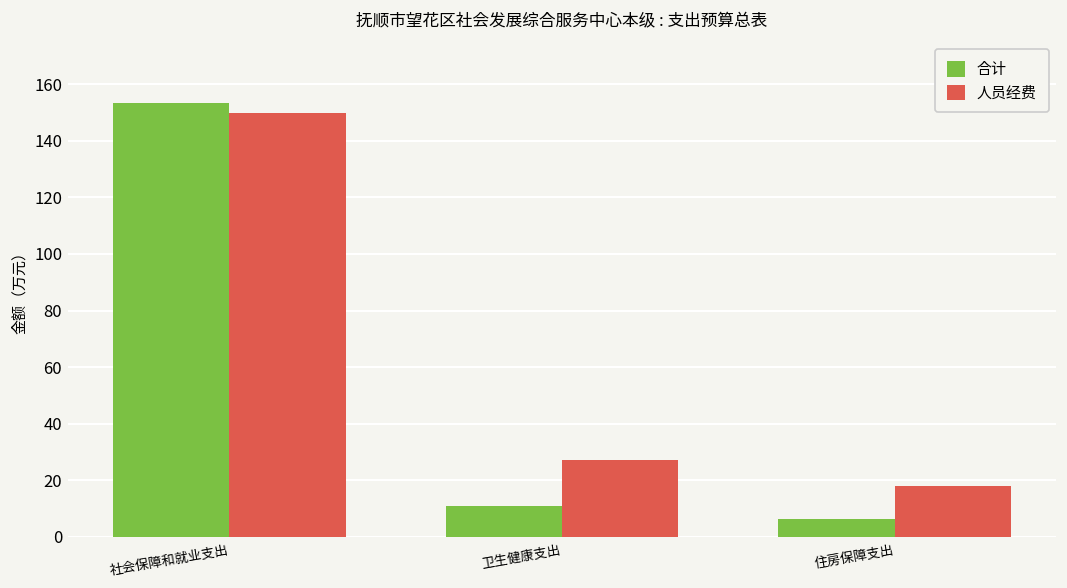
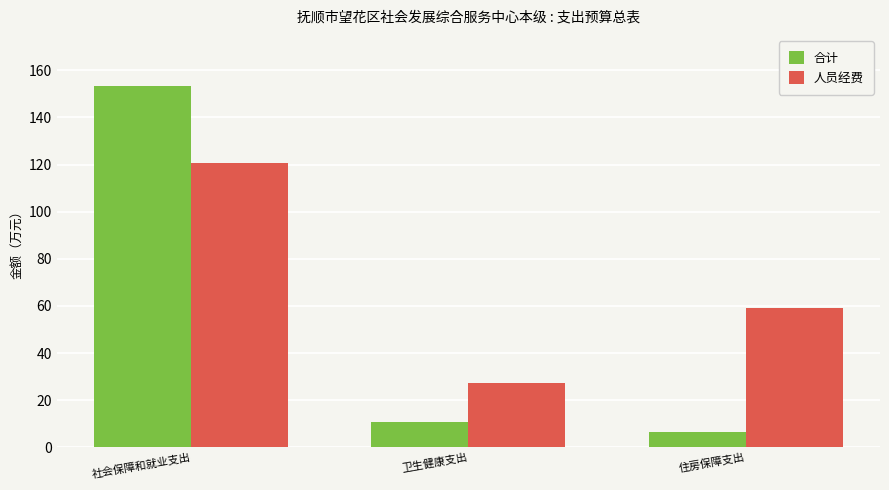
  {
    "合计": {
      "社会保障和就业支出": 153,
      "卫生健康支出": 11,
      "住房保障支出": 6
    },
    "人员经费": {
-     "社会保障和就业支出": 150,
+     "社会保障和就业支出": 121,
      "卫生健康支出": 27,
-     "住房保障支出": 18
+     "住房保障支出": 59
    }
  }
